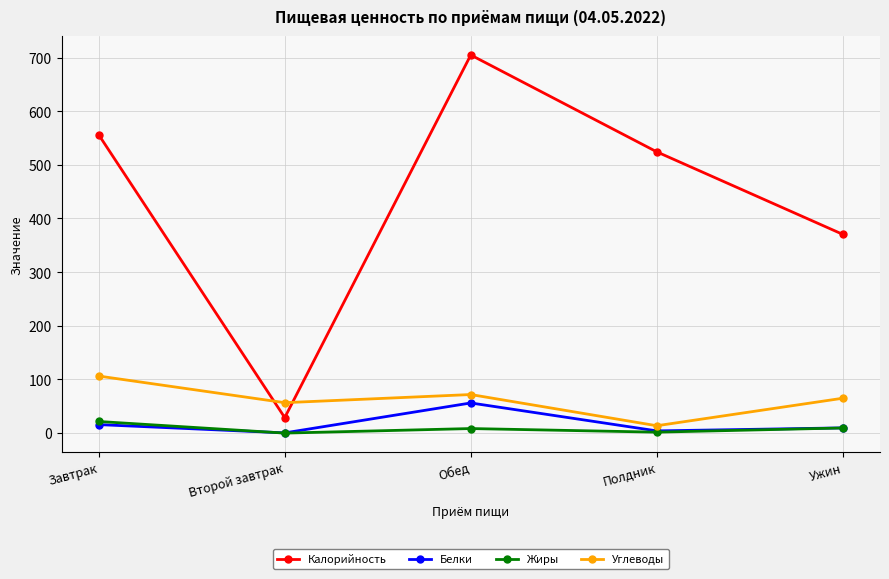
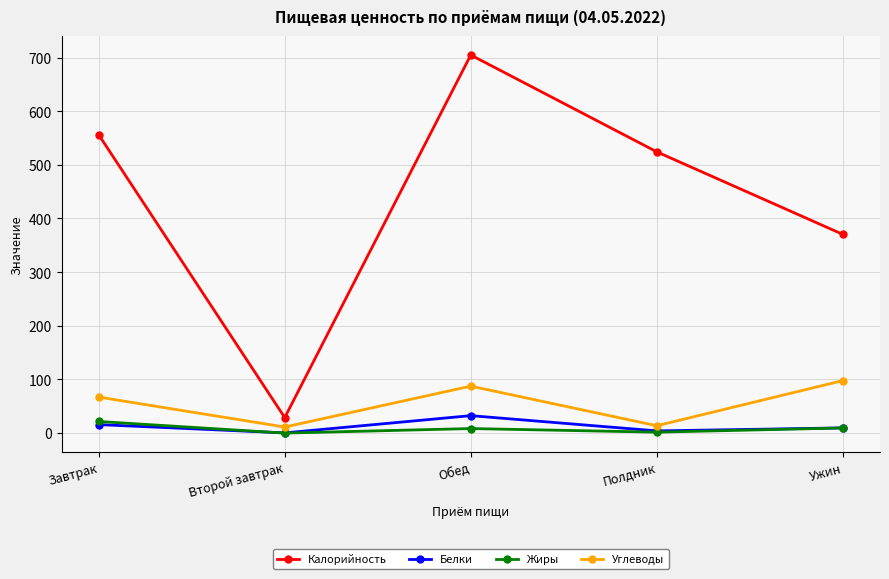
  {
    "Калорийность": {
      "Завтрак": 560,
      "Второй завтрак": 30,
      "Обед": 700,
      "Полдник": 520,
      "Ужин": 370
    },
    "Белки": {
      "Завтрак": 20,
-     "Обед": 60
+     "Обед": 30
    },
    "Жиры": {
      "Завтрак": 20,
      "Обед": 10
    },
    "Углеводы": {
-     "Завтрак": 110,
-     "Второй завтрак": 60,
-     "Обед": 70,
+     "Завтрак": 70,
+     "Второй завтрак": 10,
+     "Обед": 90,
      "Полдник": 10,
-     "Ужин": 60
+     "Ужин": 100
    }
  }
